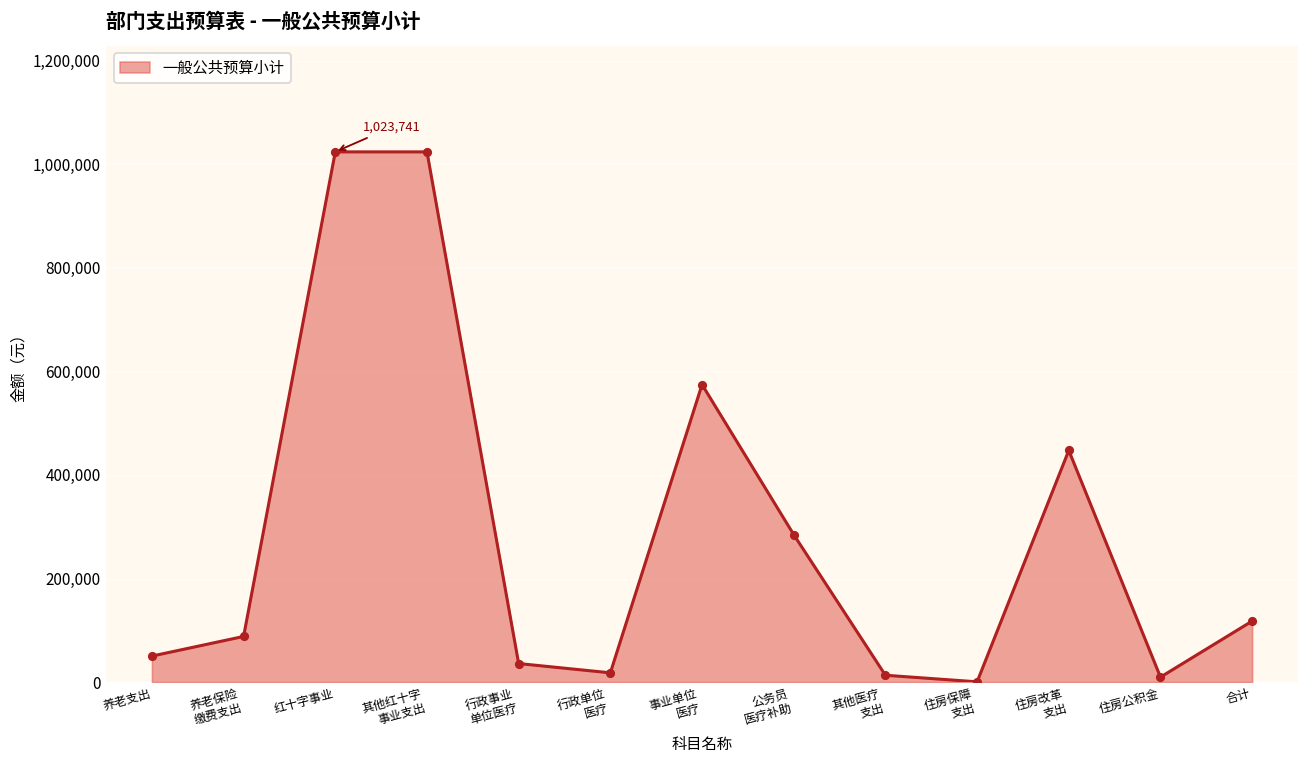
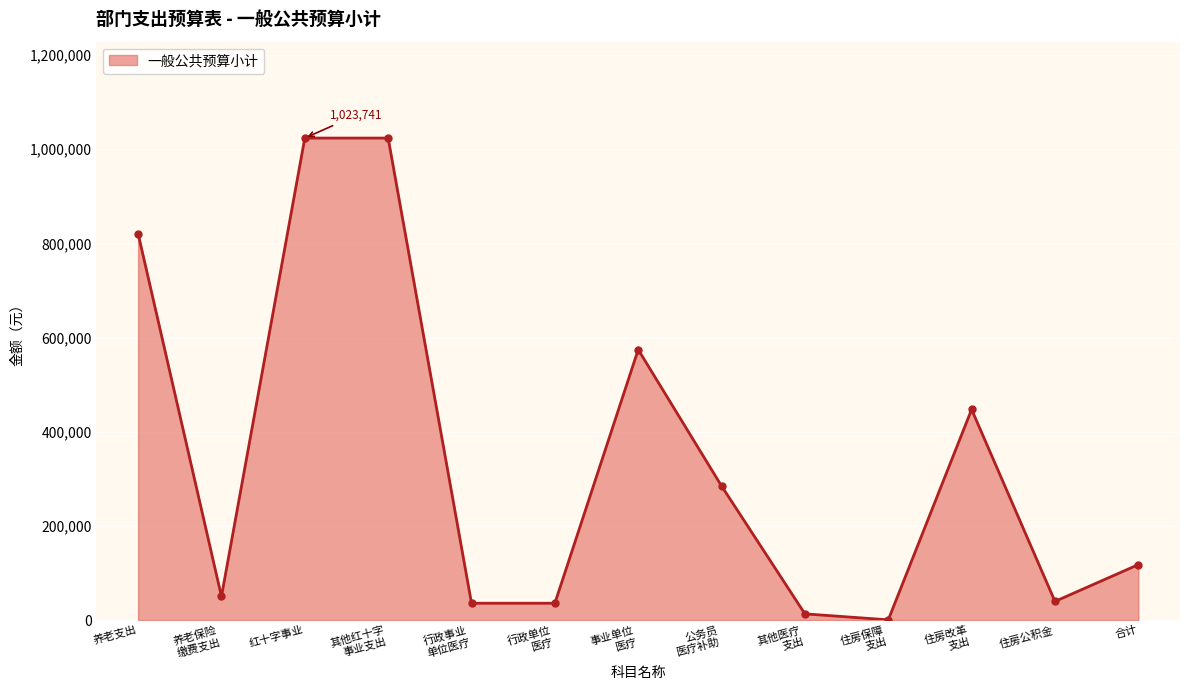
  {
-   "养老支出": "50,000",
-   "养老保险 缴费支出": "90,000",
+   "养老支出": "820,000",
+   "养老保险 缴费支出": "50,000",
    "其他红十字 事业支出": "1,020,000",
    "行政事业 单位医疗": "40,000",
-   "行政单位 医疗": "20,000",
+   "行政单位 医疗": "40,000",
    "事业单位 医疗": "570,000",
    "公务员 医疗补助": "280,000",
    "其他医疗 支出": "10,000",
    "住房保障 支出": "0",
    "住房改革 支出": "450,000",
-   "住房公积金": "10,000",
+   "住房公积金": "40,000",
    "合计": "120,000"
  }
